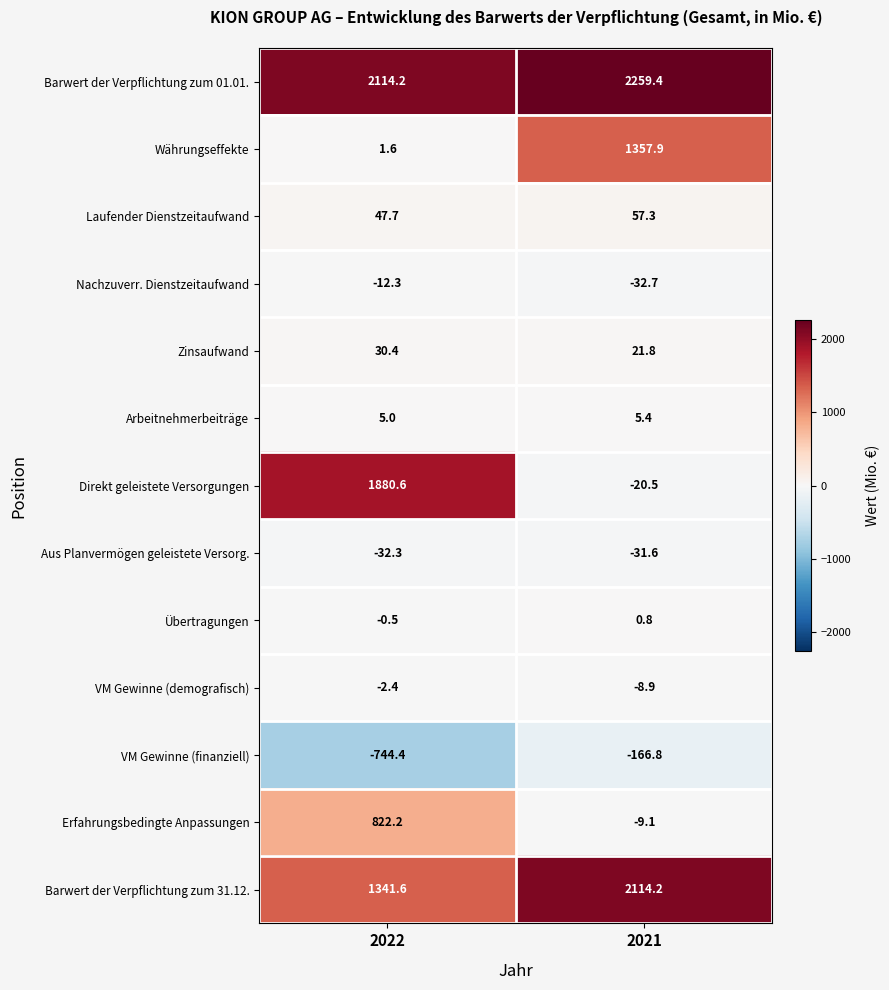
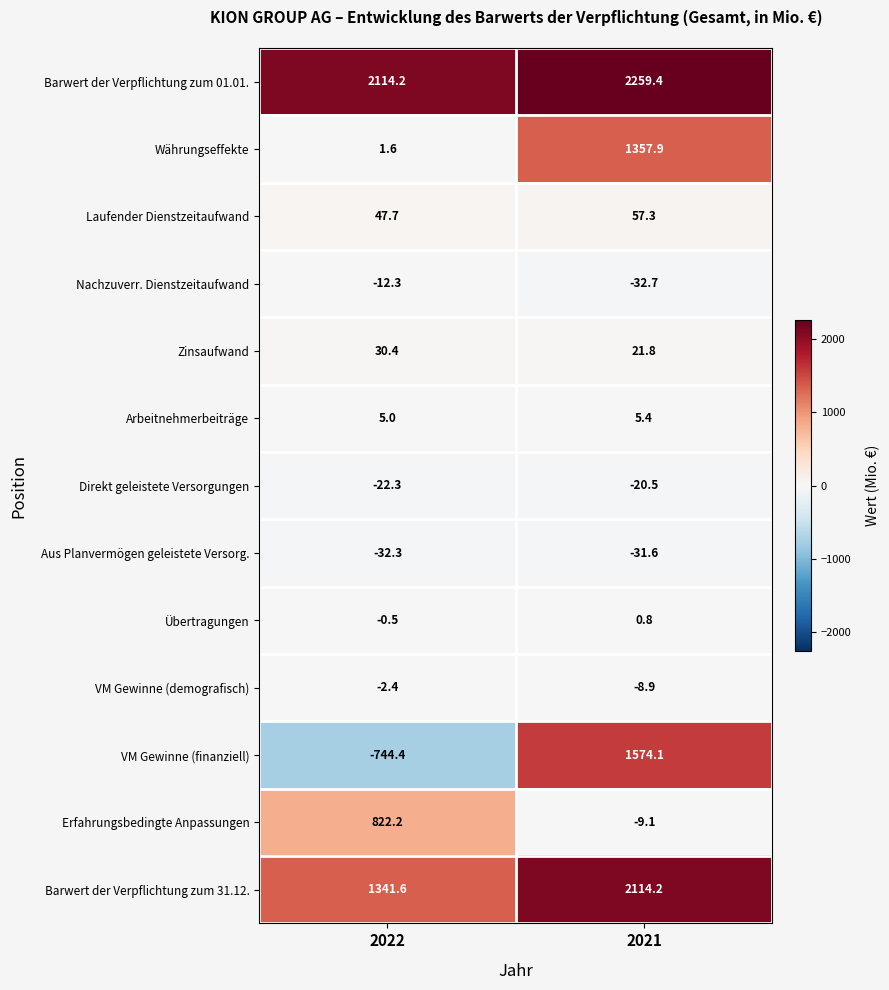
  {
    "Barwert der Verpflichtung zum 01.01.": {
      "2022": 2114.2,
      "2021": 2259.4
    },
    "Währungseffekte": {
      "2022": 1.6,
      "2021": 1357.9
    },
    "Laufender Dienstzeitaufwand": {
      "2022": 47.7,
      "2021": 57.3
    },
    "Nachzuverr. Dienstzeitaufwand": {
      "2022": -12.3,
      "2021": -32.7
    },
    "Zinsaufwand": {
      "2022": 30.4,
      "2021": 21.8
    },
    "Arbeitnehmerbeiträge": {
      "2022": 5.0,
      "2021": 5.4
    },
    "Direkt geleistete Versorgungen": {
-     "2022": 1880.6,
+     "2022": -22.3,
      "2021": -20.5
    },
    "Aus Planvermögen geleistete Versorg.": {
      "2022": -32.3,
      "2021": -31.6
    },
    "Übertragungen": {
      "2022": -0.5,
      "2021": 0.8
    },
    "VM Gewinne (demografisch)": {
      "2022": -2.4,
      "2021": -8.9
    },
    "VM Gewinne (finanziell)": {
      "2022": -744.4,
-     "2021": -166.8
+     "2021": 1574.1
    },
    "Erfahrungsbedingte Anpassungen": {
      "2022": 822.2,
      "2021": -9.1
    },
    "Barwert der Verpflichtung zum 31.12.": {
      "2022": 1341.6,
      "2021": 2114.2
    }
  }
